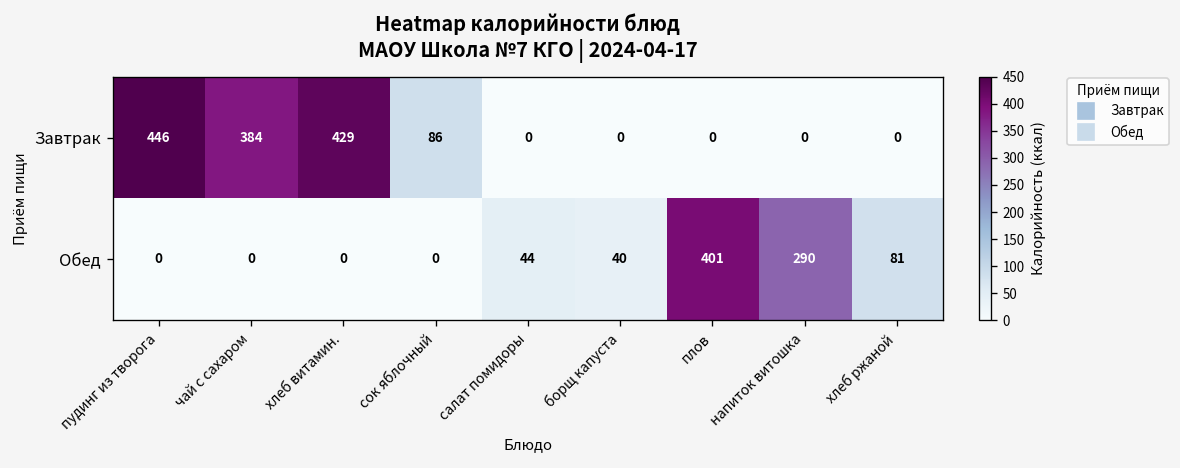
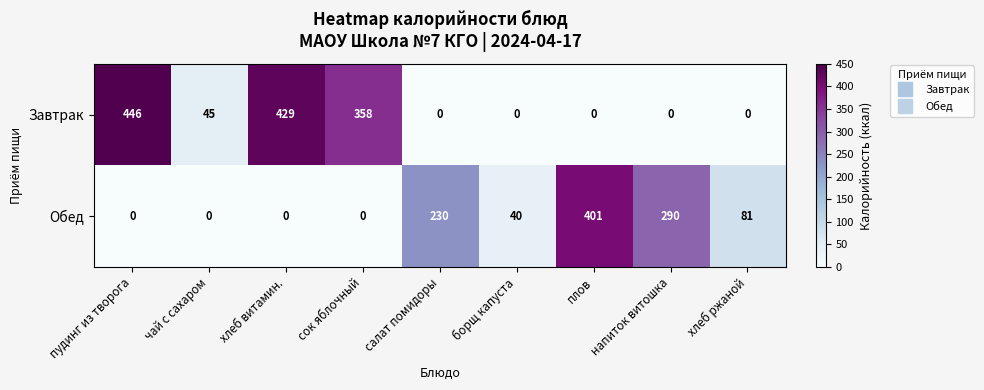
  {
    "Завтрак": {
      "пудинг из творога": 446,
-     "чай с сахаром": 384,
+     "чай с сахаром": 45,
      "хлеб витамин.": 429,
-     "сок яблочный": 86,
+     "сок яблочный": 358,
      "салат помидоры": 0,
      "борщ капуста": 0,
      "плов": 0,
      "напиток витошка": 0,
      "хлеб ржаной": 0
    },
    "Обед": {
      "пудинг из творога": 0,
      "чай с сахаром": 0,
      "хлеб витамин.": 0,
      "сок яблочный": 0,
-     "салат помидоры": 44,
+     "салат помидоры": 230,
      "борщ капуста": 40,
      "плов": 401,
      "напиток витошка": 290,
      "хлеб ржаной": 81
    }
  }
